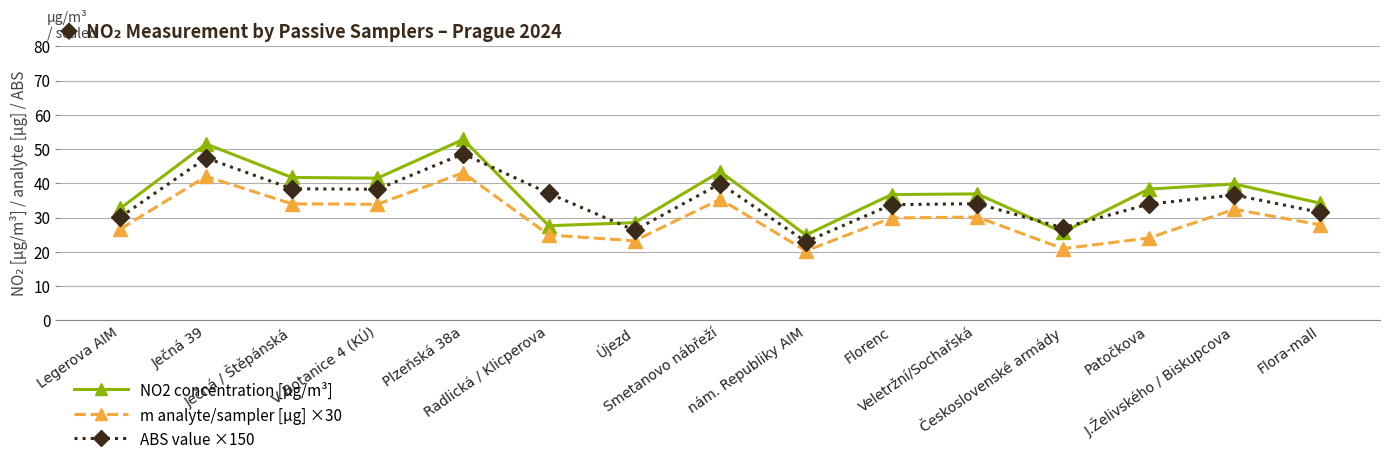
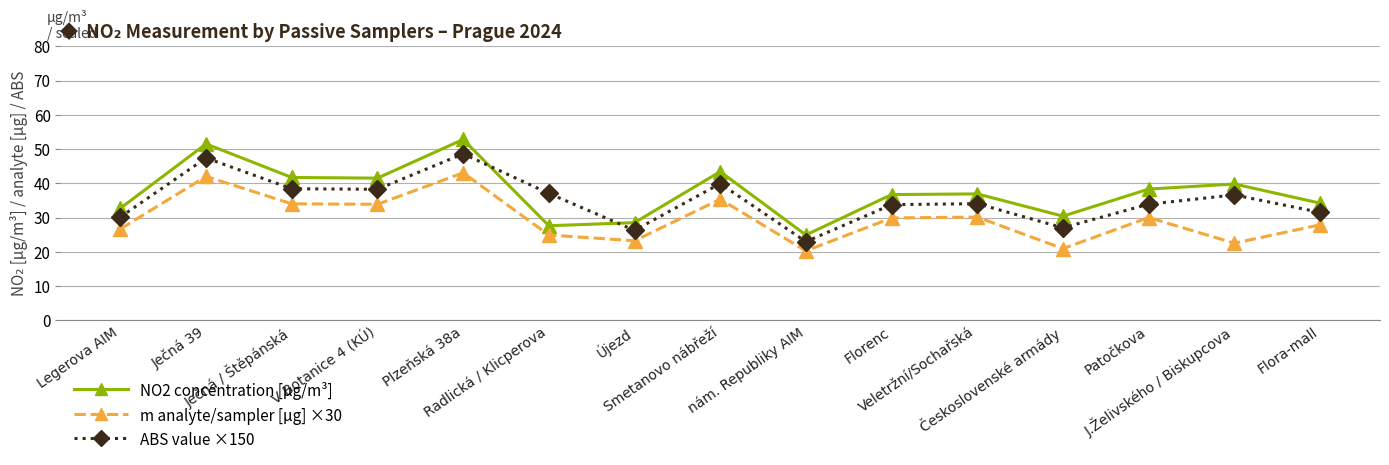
  {
    "NO2 concentration [µg/m³]": {
      "Legerova AIM": 33,
      "Ječná 39": 52,
      "Ječná / Štěpánská": 42,
      "V Botanice 4 (KÚ)": 42,
      "Plzeňská 38a": 53,
      "Radlická / Klicperova": 28,
      "Újezd": 29,
      "Smetanovo nábřeží": 43,
      "nám. Republiky AIM": 25,
      "Florenc": 37,
      "Veletržní/Sochařská": 37,
-     "Československé armády": 26,
+     "Československé armády": 30,
      "Patočkova": 38,
      "J.Želivského / Biskupcova": 40,
      "Flora-mall": 34
    },
    "m analyte/sampler [µg] ×30": {
      "Legerova AIM": 27,
      "Ječná 39": 42,
      "Ječná / Štěpánská": 34,
      "V Botanice 4 (KÚ)": 34,
      "Plzeňská 38a": 43,
      "Radlická / Klicperova": 25,
      "Újezd": 23,
      "Smetanovo nábřeží": 35,
      "nám. Republiky AIM": 20,
      "Florenc": 30,
      "Veletržní/Sochařská": 30,
      "Československé armády": 21,
-     "Patočkova": 24,
-     "J.Želivského / Biskupcova": 32,
+     "Patočkova": 30,
+     "J.Želivského / Biskupcova": 23,
      "Flora-mall": 28
    },
    "ABS value ×150": {
      "Legerova AIM": 30,
      "Ječná 39": 47,
      "Ječná / Štěpánská": 38,
      "V Botanice 4 (KÚ)": 38,
      "Plzeňská 38a": 49,
      "Radlická / Klicperova": 37,
      "Újezd": 26,
      "Smetanovo nábřeží": 40,
      "nám. Republiky AIM": 23,
      "Florenc": 34,
      "Veletržní/Sochařská": 34,
      "Československé armády": 27,
      "Patočkova": 34,
      "J.Želivského / Biskupcova": 37,
      "Flora-mall": 32
    }
  }
